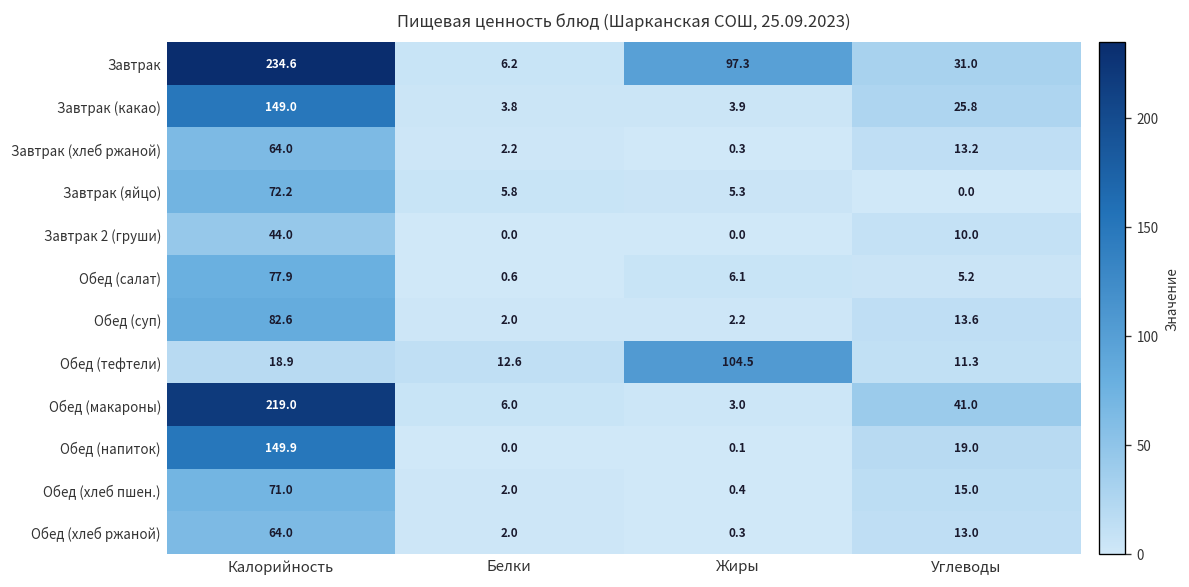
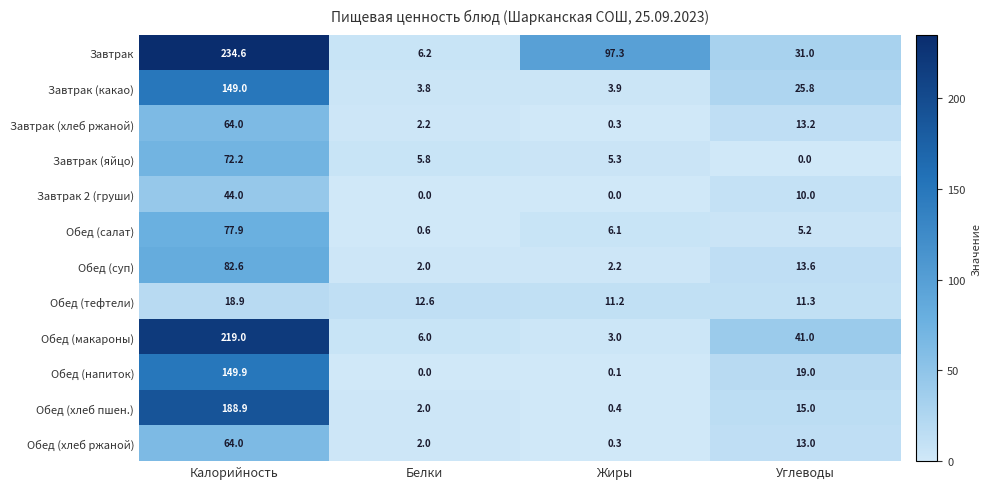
  {
    "Завтрак": {
      "Калорийность": 234.6,
      "Белки": 6.2,
      "Жиры": 97.3,
      "Углеводы": 31.0
    },
    "Завтрак (какао)": {
      "Калорийность": 149.0,
      "Белки": 3.8,
      "Жиры": 3.9,
      "Углеводы": 25.8
    },
    "Завтрак (хлеб ржаной)": {
      "Калорийность": 64.0,
      "Белки": 2.2,
      "Жиры": 0.3,
      "Углеводы": 13.2
    },
    "Завтрак (яйцо)": {
      "Калорийность": 72.2,
      "Белки": 5.8,
      "Жиры": 5.3,
      "Углеводы": 0.0
    },
    "Завтрак 2 (груши)": {
      "Калорийность": 44.0,
      "Белки": 0.0,
      "Жиры": 0.0,
      "Углеводы": 10.0
    },
    "Обед (салат)": {
      "Калорийность": 77.9,
      "Белки": 0.6,
      "Жиры": 6.1,
      "Углеводы": 5.2
    },
    "Обед (суп)": {
      "Калорийность": 82.6,
      "Белки": 2.0,
      "Жиры": 2.2,
      "Углеводы": 13.6
    },
    "Обед (тефтели)": {
      "Калорийность": 18.9,
      "Белки": 12.6,
-     "Жиры": 104.5,
+     "Жиры": 11.2,
      "Углеводы": 11.3
    },
    "Обед (макароны)": {
      "Калорийность": 219.0,
      "Белки": 6.0,
      "Жиры": 3.0,
      "Углеводы": 41.0
    },
    "Обед (напиток)": {
      "Калорийность": 149.9,
      "Белки": 0.0,
      "Жиры": 0.1,
      "Углеводы": 19.0
    },
    "Обед (хлеб пшен.)": {
-     "Калорийность": 71.0,
+     "Калорийность": 188.9,
      "Белки": 2.0,
      "Жиры": 0.4,
      "Углеводы": 15.0
    },
    "Обед (хлеб ржаной)": {
      "Калорийность": 64.0,
      "Белки": 2.0,
      "Жиры": 0.3,
      "Углеводы": 13.0
    }
  }
